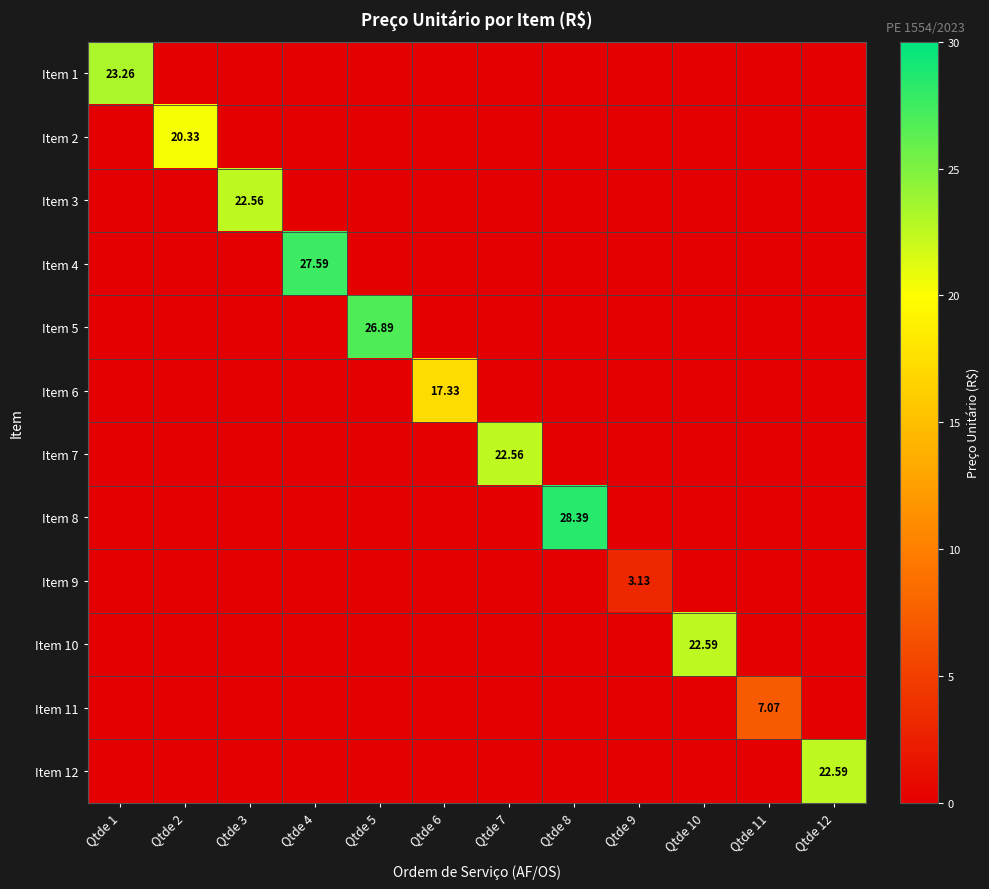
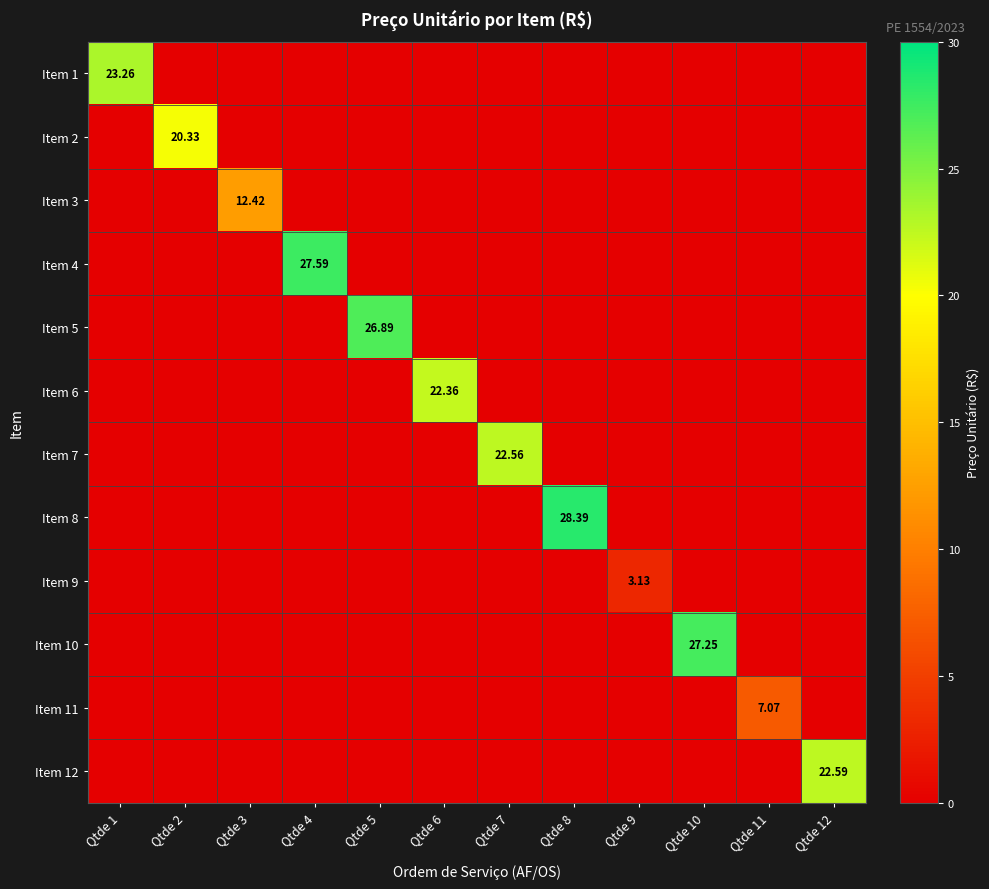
  {
    "Item 1": {
      "Qtde 1": 23.26
    },
    "Item 2": {
      "Qtde 2": 20.33
    },
    "Item 3": {
-     "Qtde 3": 22.56
+     "Qtde 3": 12.42
    },
    "Item 4": {
      "Qtde 4": 27.59
    },
    "Item 5": {
      "Qtde 5": 26.89
    },
    "Item 6": {
-     "Qtde 6": 17.33
+     "Qtde 6": 22.36
    },
    "Item 7": {
      "Qtde 7": 22.56
    },
    "Item 8": {
      "Qtde 8": 28.39
    },
    "Item 9": {
      "Qtde 9": 3.13
    },
    "Item 10": {
-     "Qtde 10": 22.59
+     "Qtde 10": 27.25
    },
    "Item 11": {
      "Qtde 11": 7.07
    },
    "Item 12": {
      "Qtde 12": 22.59
    }
  }
